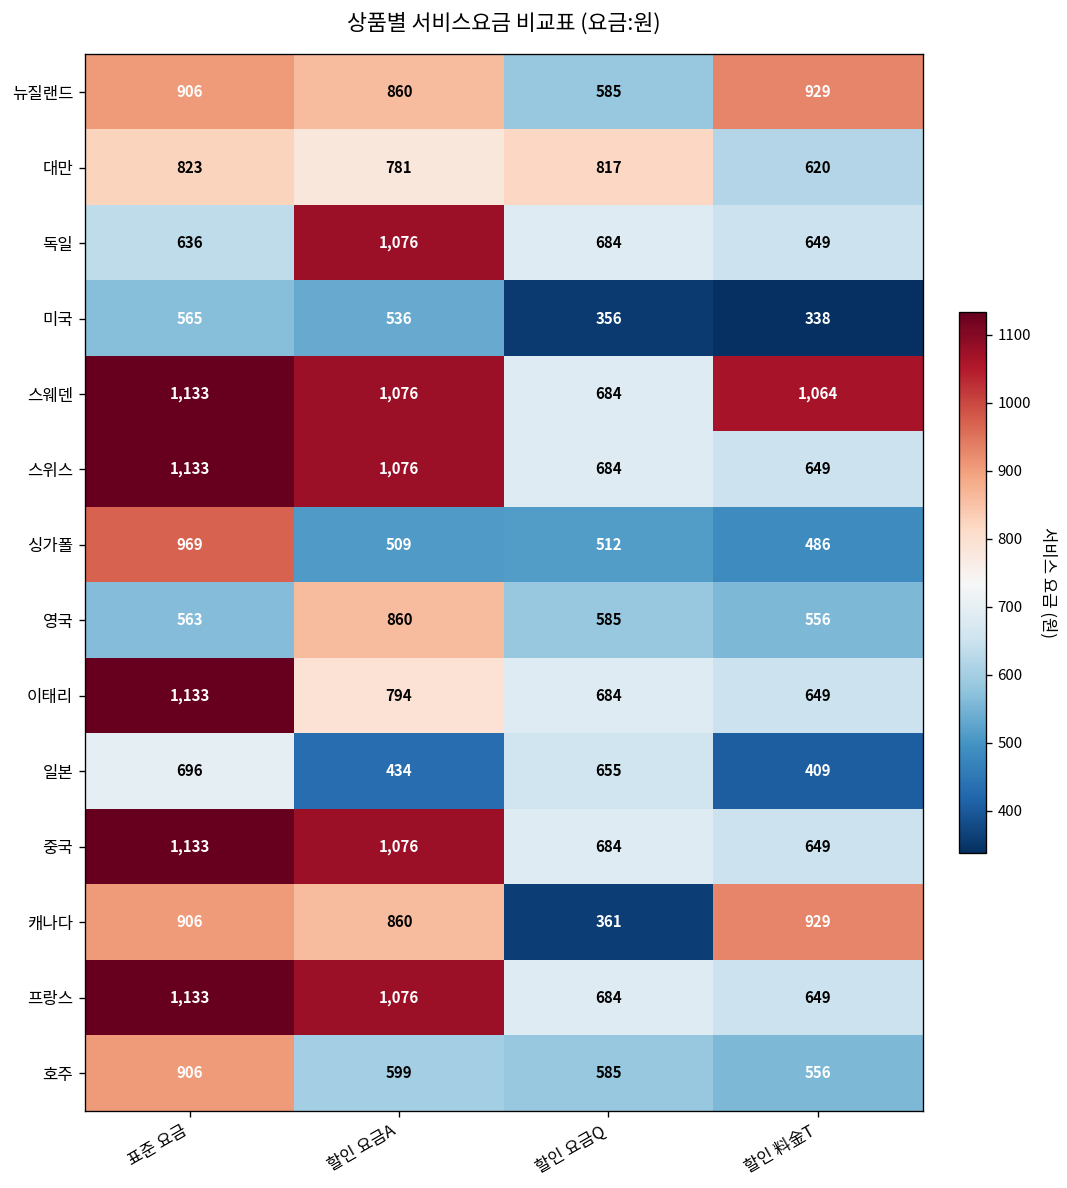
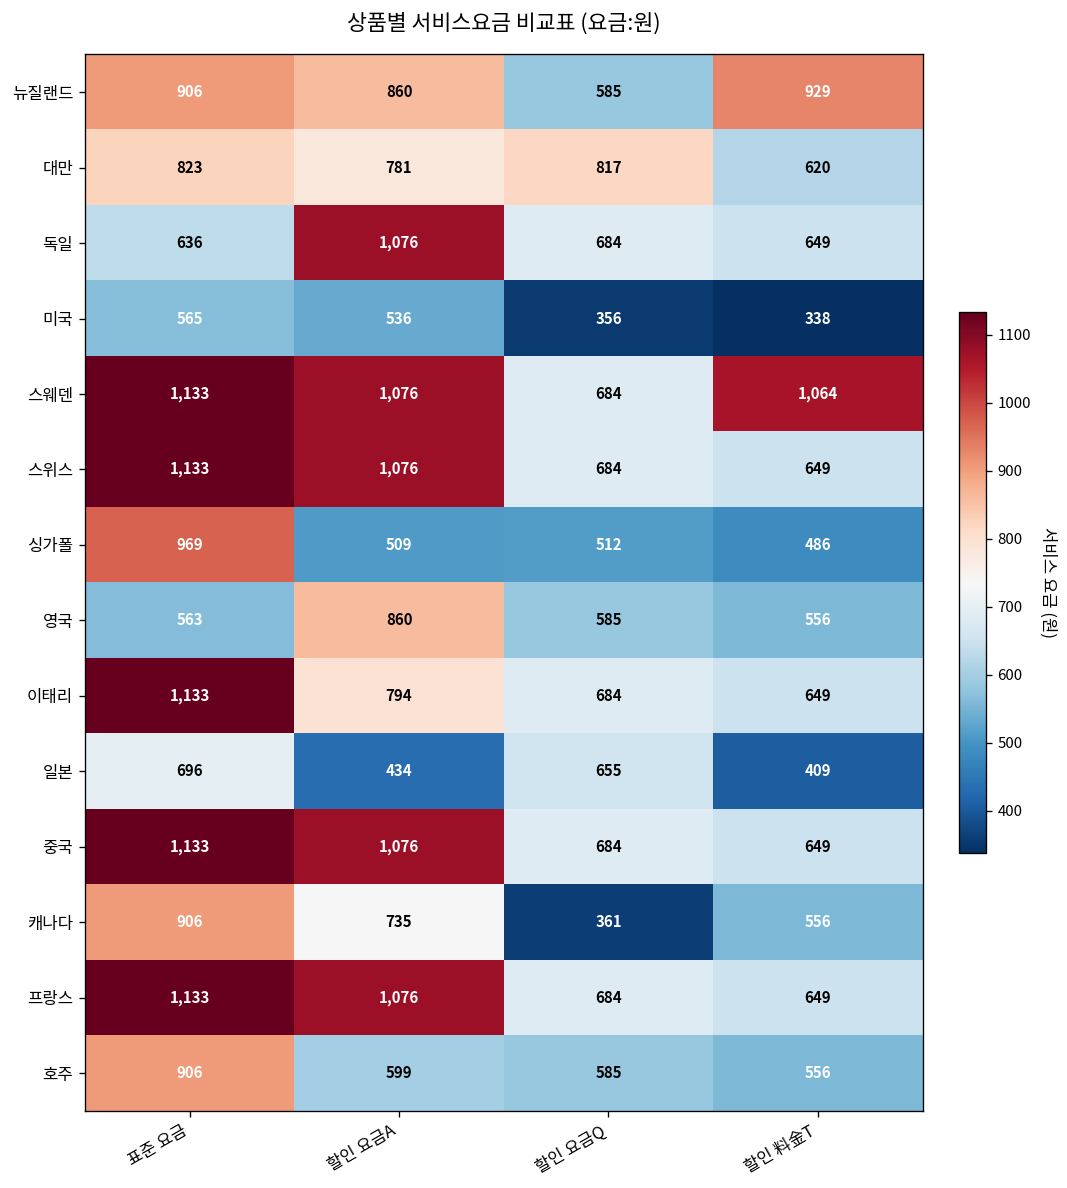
  {
    "뉴질랜드": {
      "표준 요금": "906",
      "할인 요금A": "860",
      "할인 요금Q": "585",
      "할인 料金T": "929"
    },
    "대만": {
      "표준 요금": "823",
      "할인 요금A": "781",
      "할인 요금Q": "817",
      "할인 料金T": "620"
    },
    "독일": {
      "표준 요금": "636",
      "할인 요금A": "1,076",
      "할인 요금Q": "684",
      "할인 料金T": "649"
    },
    "미국": {
      "표준 요금": "565",
      "할인 요금A": "536",
      "할인 요금Q": "356",
      "할인 料金T": "338"
    },
    "스웨덴": {
      "표준 요금": "1,133",
      "할인 요금A": "1,076",
      "할인 요금Q": "684",
      "할인 料金T": "1,064"
    },
    "스위스": {
      "표준 요금": "1,133",
      "할인 요금A": "1,076",
      "할인 요금Q": "684",
      "할인 料金T": "649"
    },
    "싱가폴": {
      "표준 요금": "969",
      "할인 요금A": "509",
      "할인 요금Q": "512",
      "할인 料金T": "486"
    },
    "영국": {
      "표준 요금": "563",
      "할인 요금A": "860",
      "할인 요금Q": "585",
      "할인 料金T": "556"
    },
    "이태리": {
      "표준 요금": "1,133",
      "할인 요금A": "794",
      "할인 요금Q": "684",
      "할인 料金T": "649"
    },
    "일본": {
      "표준 요금": "696",
      "할인 요금A": "434",
      "할인 요금Q": "655",
      "할인 料金T": "409"
    },
    "중국": {
      "표준 요금": "1,133",
      "할인 요금A": "1,076",
      "할인 요금Q": "684",
      "할인 料金T": "649"
    },
    "캐나다": {
      "표준 요금": "906",
-     "할인 요금A": "860",
+     "할인 요금A": "735",
      "할인 요금Q": "361",
-     "할인 料金T": "929"
+     "할인 料金T": "556"
    },
    "프랑스": {
      "표준 요금": "1,133",
      "할인 요금A": "1,076",
      "할인 요금Q": "684",
      "할인 料金T": "649"
    },
    "호주": {
      "표준 요금": "906",
      "할인 요금A": "599",
      "할인 요금Q": "585",
      "할인 料金T": "556"
    }
  }
